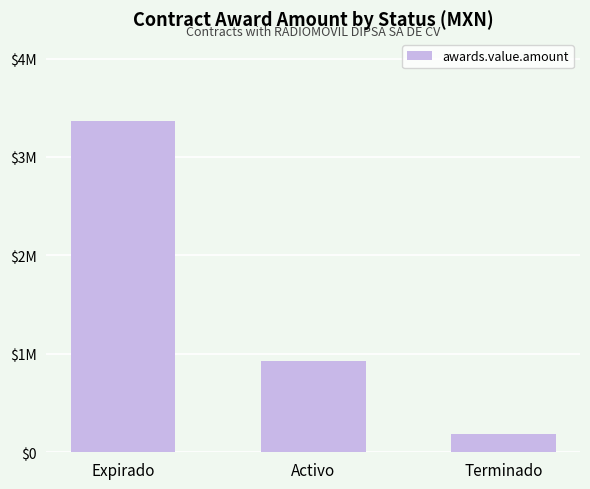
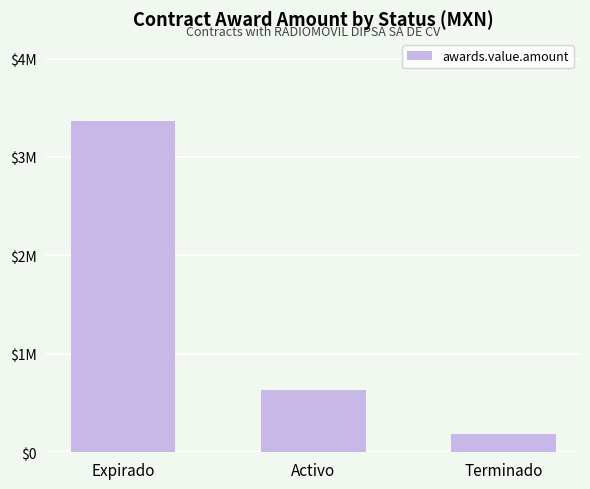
  {
    "Expirado": "$3400000",
-   "Activo": "$900000",
+   "Activo": "$600000",
    "Terminado": "$200000"
  }
